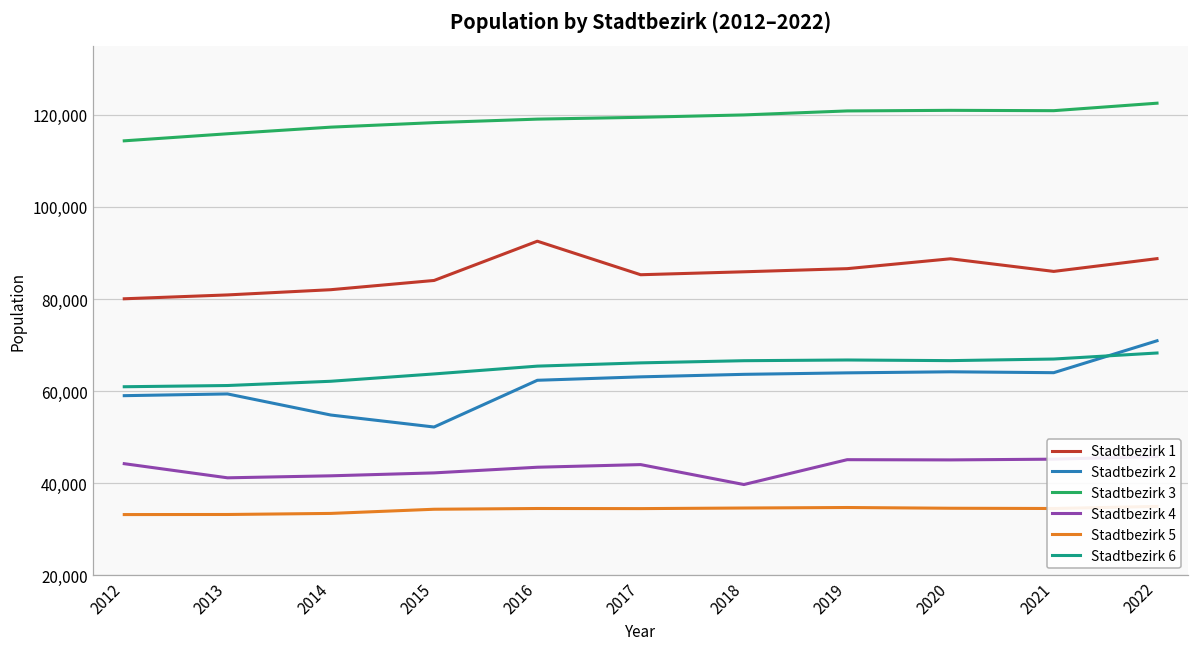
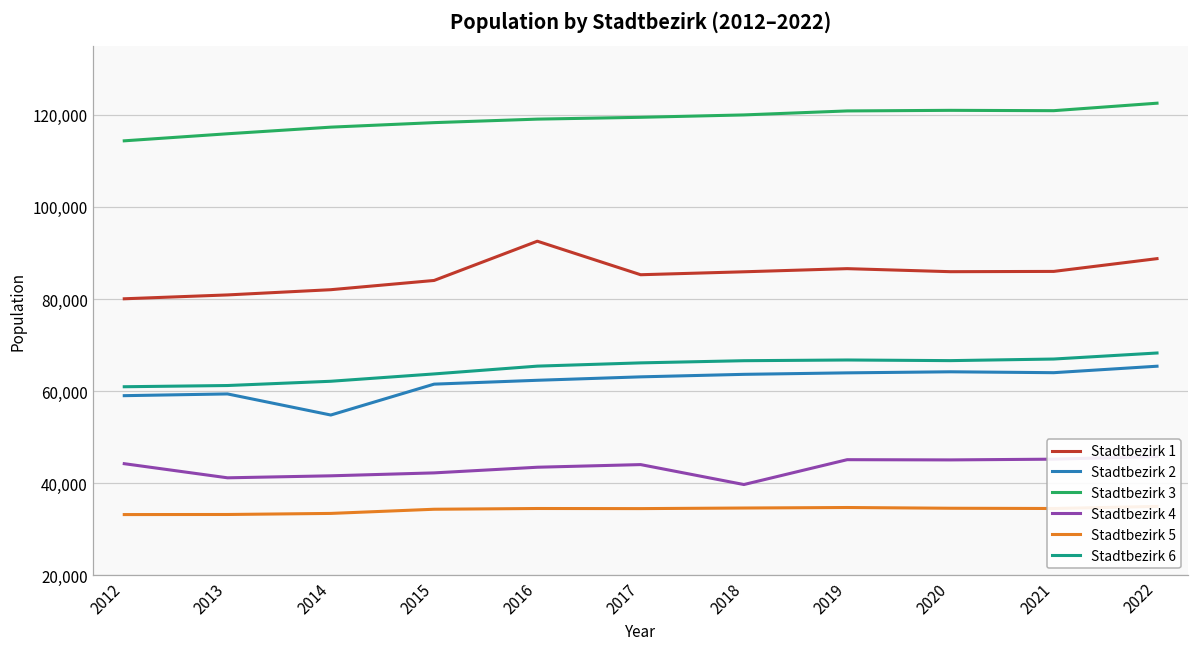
  {
    "Stadtbezirk 1": {
      "2012": "80,000",
      "2013": "81,000",
      "2014": "82,000",
      "2015": "84,000",
      "2016": "93,000",
      "2017": "85,000",
      "2018": "86,000",
      "2019": "87,000",
-     "2020": "89,000",
+     "2020": "86,000",
      "2021": "86,000",
      "2022": "89,000"
    },
    "Stadtbezirk 2": {
      "2012": "59,000",
      "2013": "59,000",
      "2014": "55,000",
-     "2015": "52,000",
+     "2015": "62,000",
      "2016": "62,000",
      "2017": "63,000",
      "2018": "64,000",
      "2019": "64,000",
      "2020": "64,000",
      "2021": "64,000",
-     "2022": "71,000"
+     "2022": "65,000"
    },
    "Stadtbezirk 4": {
      "2012": "44,000",
      "2013": "41,000",
      "2014": "42,000",
      "2015": "42,000",
      "2016": "43,000",
      "2017": "44,000",
      "2018": "40,000",
      "2019": "45,000",
      "2020": "45,000"
    },
    "Stadtbezirk 5": {
      "2012": "33,000",
      "2013": "33,000",
      "2014": "33,000",
      "2015": "34,000",
      "2016": "34,000",
      "2017": "34,000",
      "2018": "35,000",
      "2019": "35,000",
      "2020": "35,000"
    }
  }
